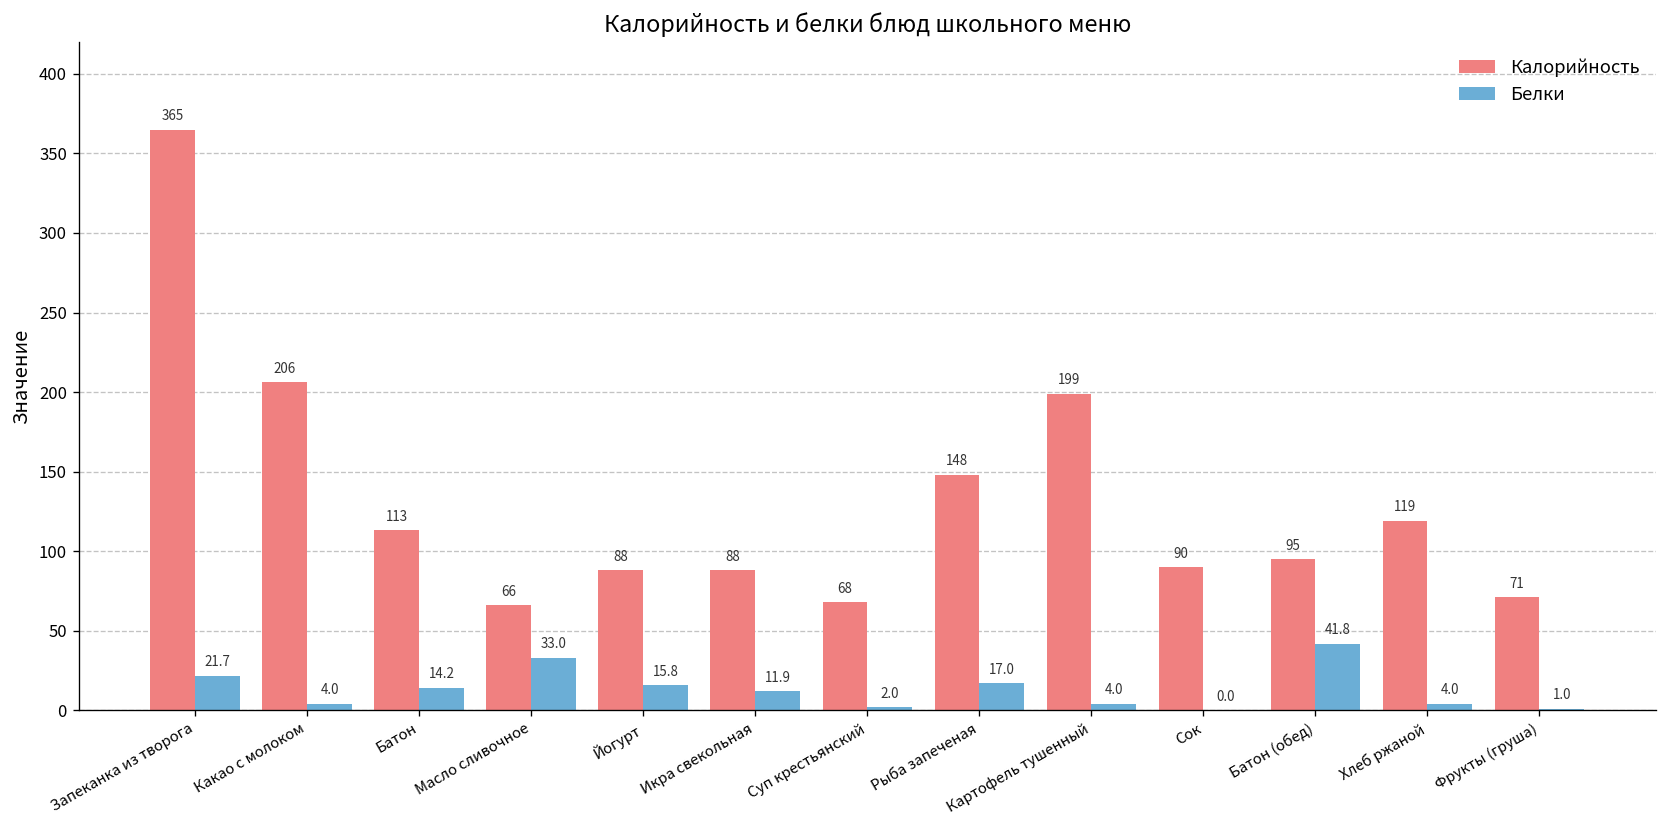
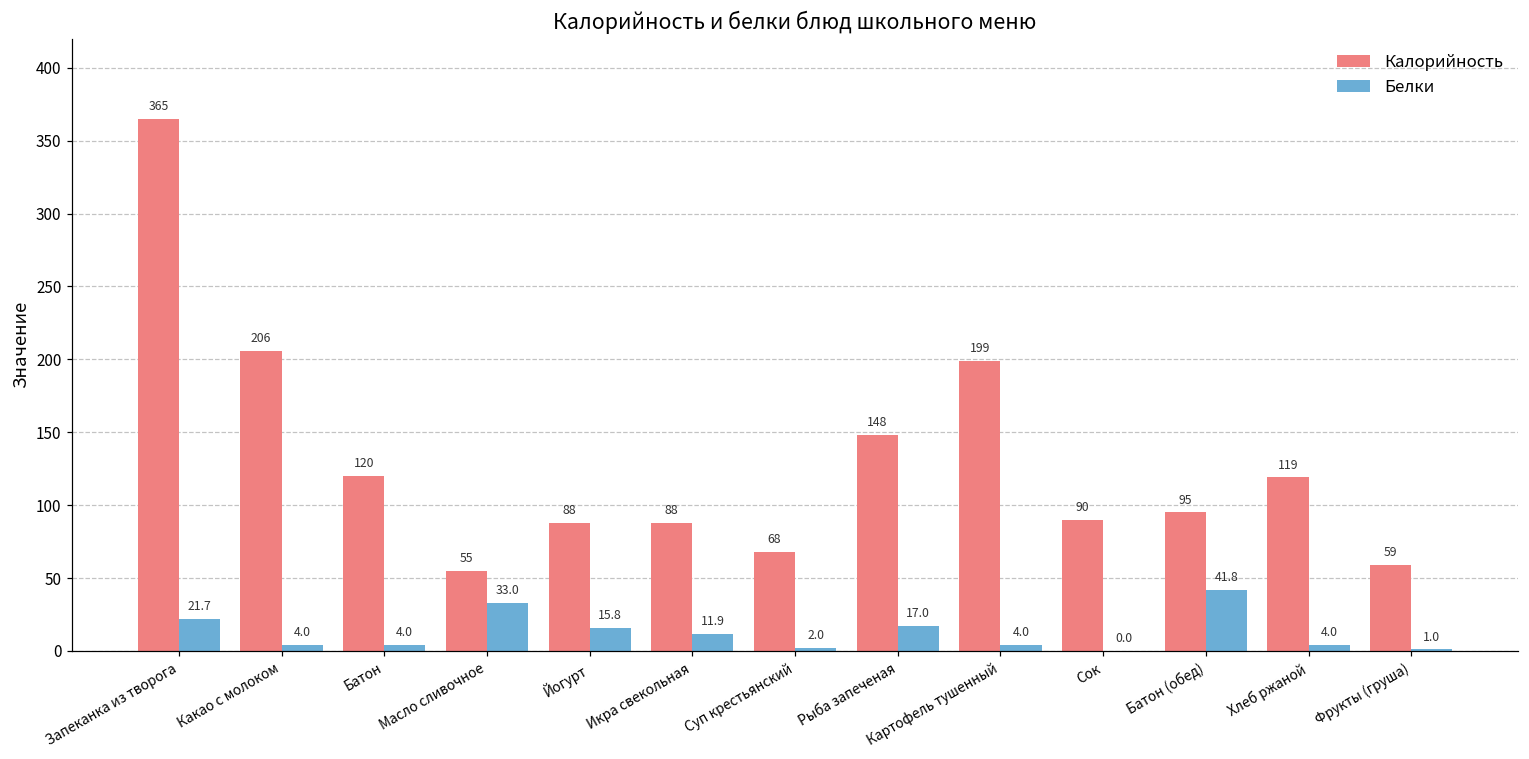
  {
    "Калорийность": {
      "Запеканка из творога": 365,
      "Какао с молоком": 206,
-     "Батон": 113,
-     "Масло сливочное": 66,
+     "Батон": 120,
+     "Масло сливочное": 55,
      "Йогурт": 88,
      "Икра свекольная": 88,
      "Суп крестьянский": 68,
      "Рыба запеченая": 148,
      "Картофель тушенный": 199,
      "Сок": 90,
      "Батон (обед)": 95,
      "Хлеб ржаной": 119,
-     "Фрукты (груша)": 71
+     "Фрукты (груша)": 59
    },
    "Белки": {
      "Запеканка из творога": 21.7,
      "Какао с молоком": 4.0,
-     "Батон": 14.2,
+     "Батон": 4.0,
      "Масло сливочное": 33.0,
      "Йогурт": 15.8,
      "Икра свекольная": 11.9,
      "Суп крестьянский": 2.0,
      "Рыба запеченая": 17.0,
      "Картофель тушенный": 4.0,
      "Сок": 0.0,
      "Батон (обед)": 41.8,
      "Хлеб ржаной": 4.0,
      "Фрукты (груша)": 1.0
    }
  }
